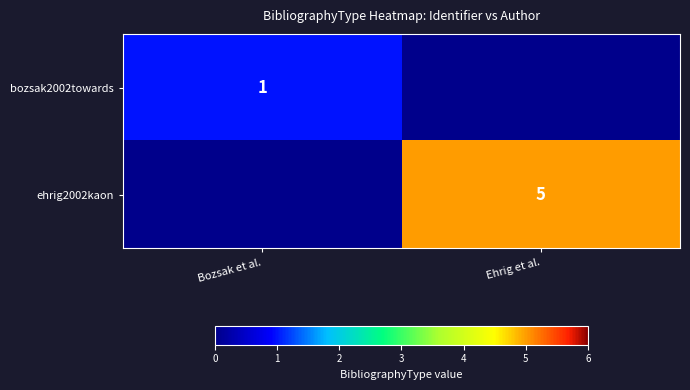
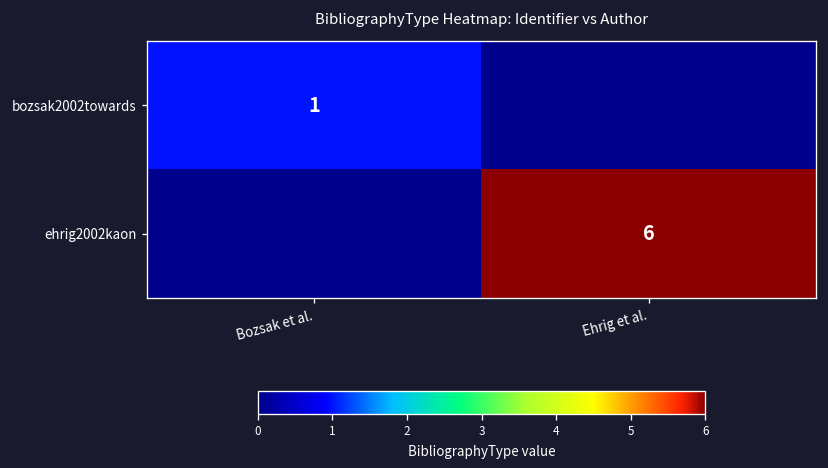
  {
    "bozsak2002towards": {
      "Bozsak et al.": 1
    },
    "ehrig2002kaon": {
-     "Ehrig et al.": 5
+     "Ehrig et al.": 6
    }
  }
